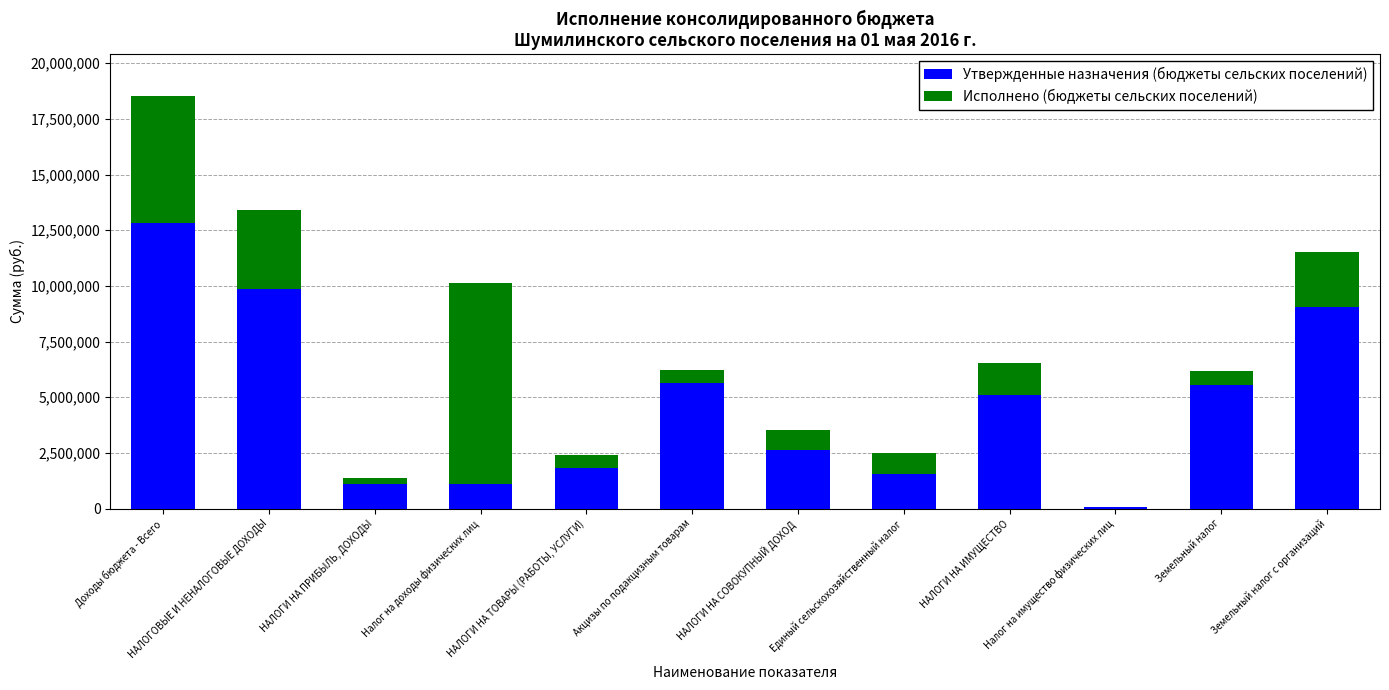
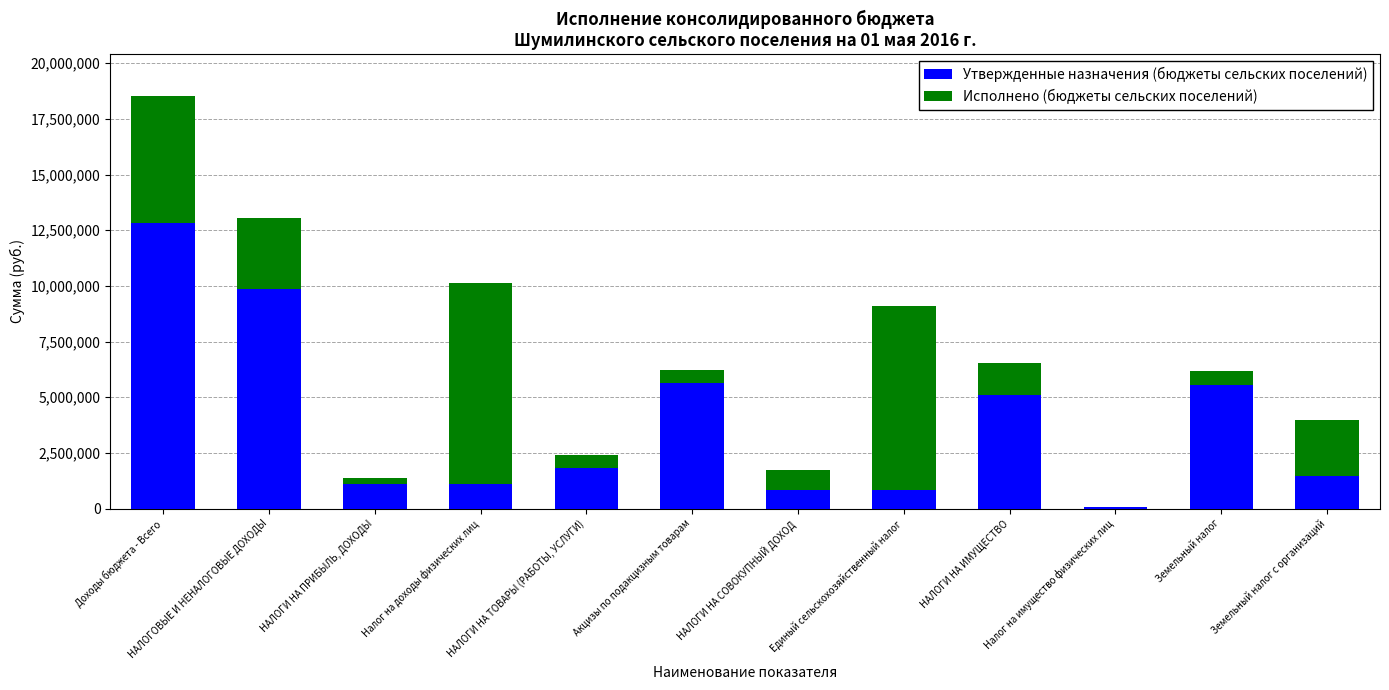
  {
    "Утвержденные назначения (бюджеты сельских поселений)": {
      "Доходы бюджета - Всего": "12,800,000",
      "НАЛОГОВЫЕ И НЕНАЛОГОВЫЕ ДОХОДЫ": "9,900,000",
      "НАЛОГИ НА ПРИБЫЛЬ, ДОХОДЫ": "1,100,000",
      "Налог на доходы физических лиц": "1,100,000",
      "НАЛОГИ НА ТОВАРЫ (РАБОТЫ, УСЛУГИ)": "1,800,000",
      "Акцизы по подакцизным товарам": "5,700,000",
-     "НАЛОГИ НА СОВОКУПНЫЙ ДОХОД": "2,600,000",
-     "Единый сельскохозяйственный налог": "1,500,000",
+     "НАЛОГИ НА СОВОКУПНЫЙ ДОХОД": "800,000",
+     "Единый сельскохозяйственный налог": "800,000",
      "НАЛОГИ НА ИМУЩЕСТВО": "5,100,000",
      "Земельный налог": "5,500,000",
-     "Земельный налог с организаций": "9,100,000"
+     "Земельный налог с организаций": "1,500,000"
    },
    "Исполнено (бюджеты сельских поселений)": {
      "Доходы бюджета - Всего": "5,700,000",
-     "НАЛОГОВЫЕ И НЕНАЛОГОВЫЕ ДОХОДЫ": "3,600,000",
+     "НАЛОГОВЫЕ И НЕНАЛОГОВЫЕ ДОХОДЫ": "3,200,000",
      "НАЛОГИ НА ПРИБЫЛЬ, ДОХОДЫ": "300,000",
      "Налог на доходы физических лиц": "9,000,000",
      "НАЛОГИ НА ТОВАРЫ (РАБОТЫ, УСЛУГИ)": "600,000",
      "Акцизы по подакцизным товарам": "600,000",
      "НАЛОГИ НА СОВОКУПНЫЙ ДОХОД": "900,000",
-     "Единый сельскохозяйственный налог": "900,000",
+     "Единый сельскохозяйственный налог": "8,300,000",
      "НАЛОГИ НА ИМУЩЕСТВО": "1,400,000",
      "Земельный налог": "600,000",
      "Земельный налог с организаций": "2,500,000"
    }
  }
